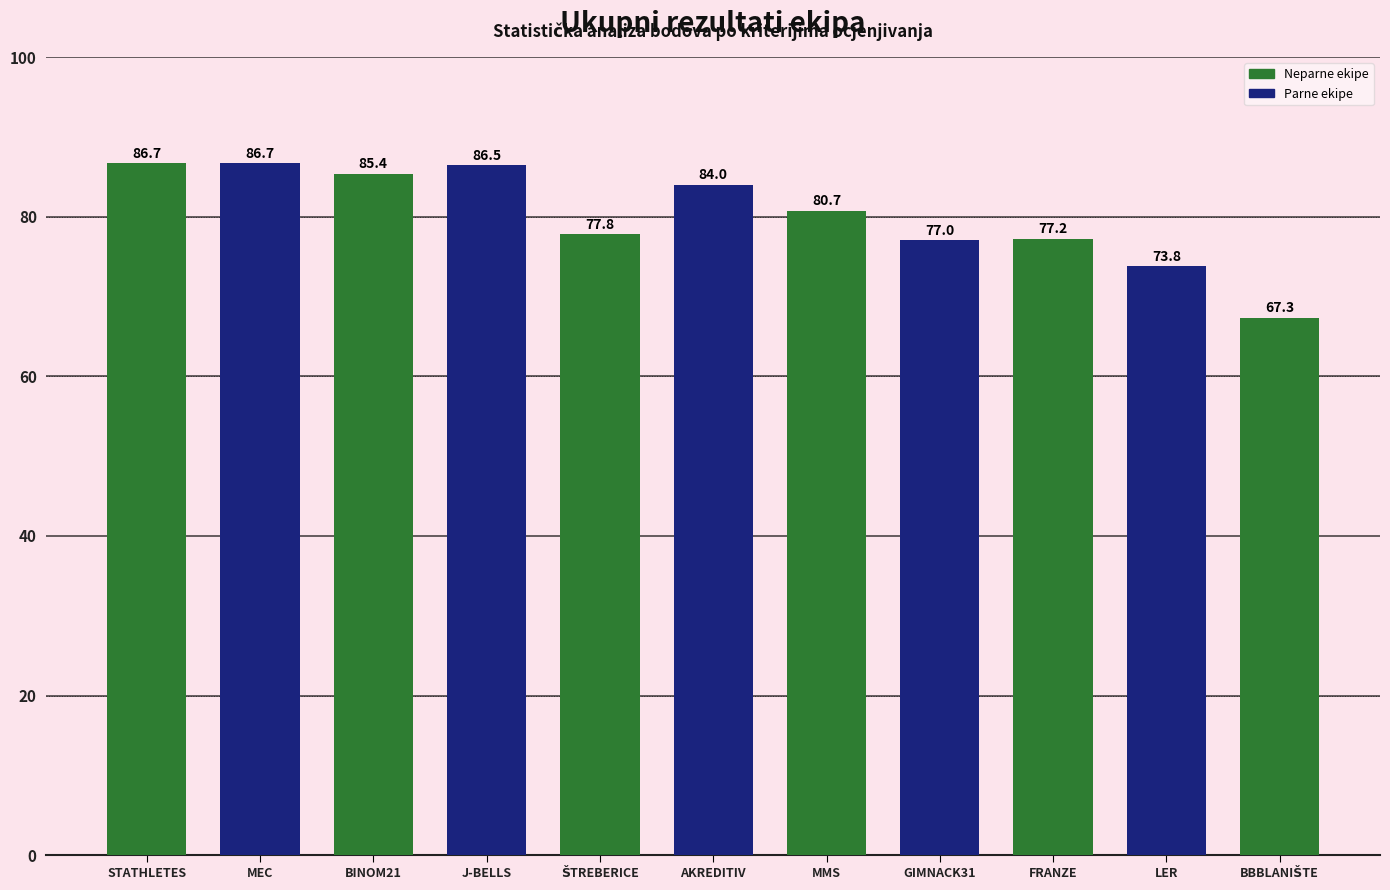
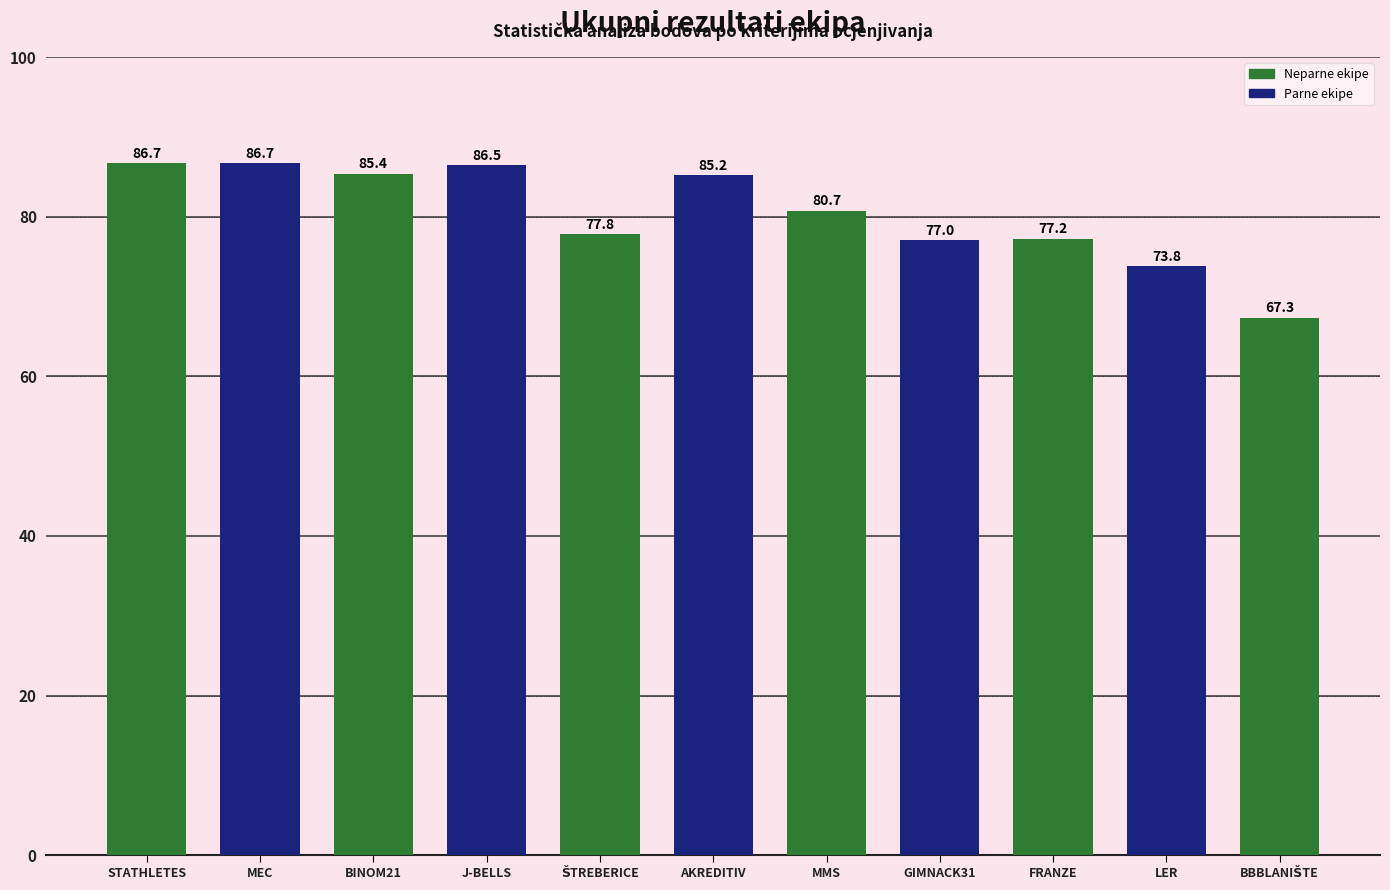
  {
    "STATHLETES": 86.7,
    "MEC": 86.7,
    "BINOM21": 85.4,
    "J-BELLS": 86.5,
    "ŠTREBERICE": 77.8,
-   "AKREDITIV": 84.0,
+   "AKREDITIV": 85.2,
    "MMS": 80.7,
    "GIMNACK31": 77.0,
    "FRANZE": 77.2,
    "LER": 73.8,
    "BBBLANIŠTE": 67.3
  }
